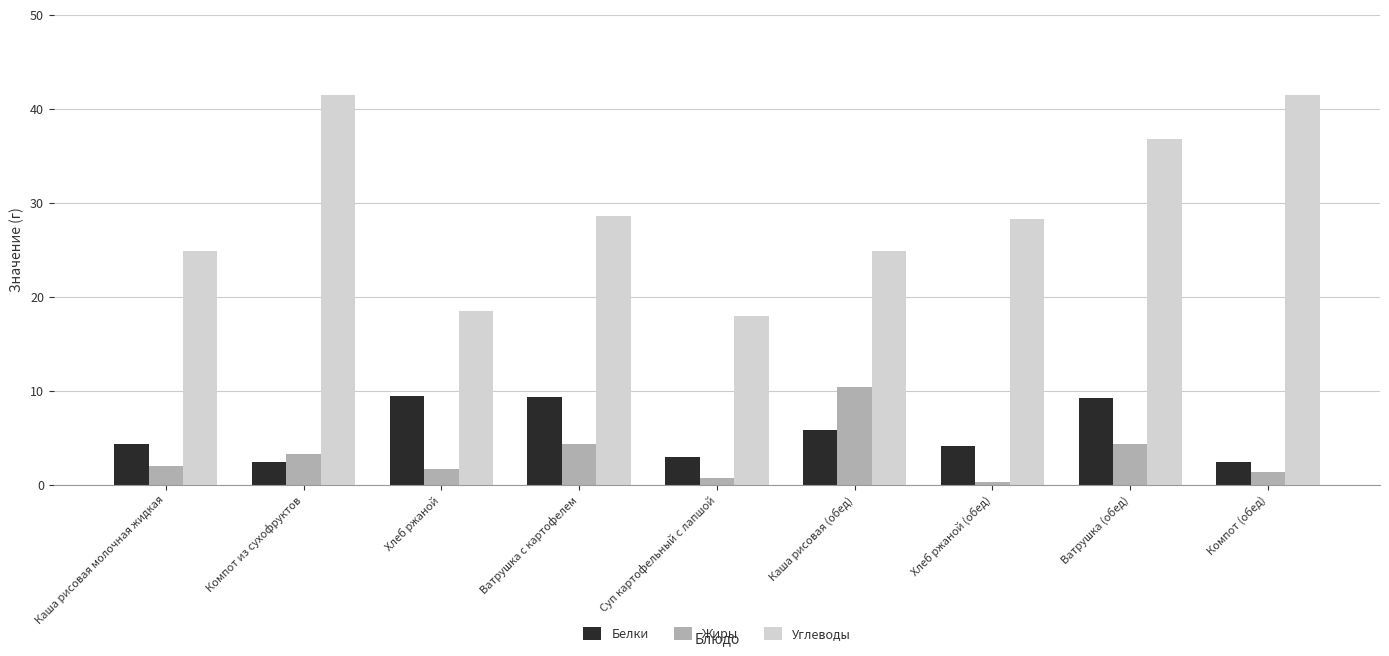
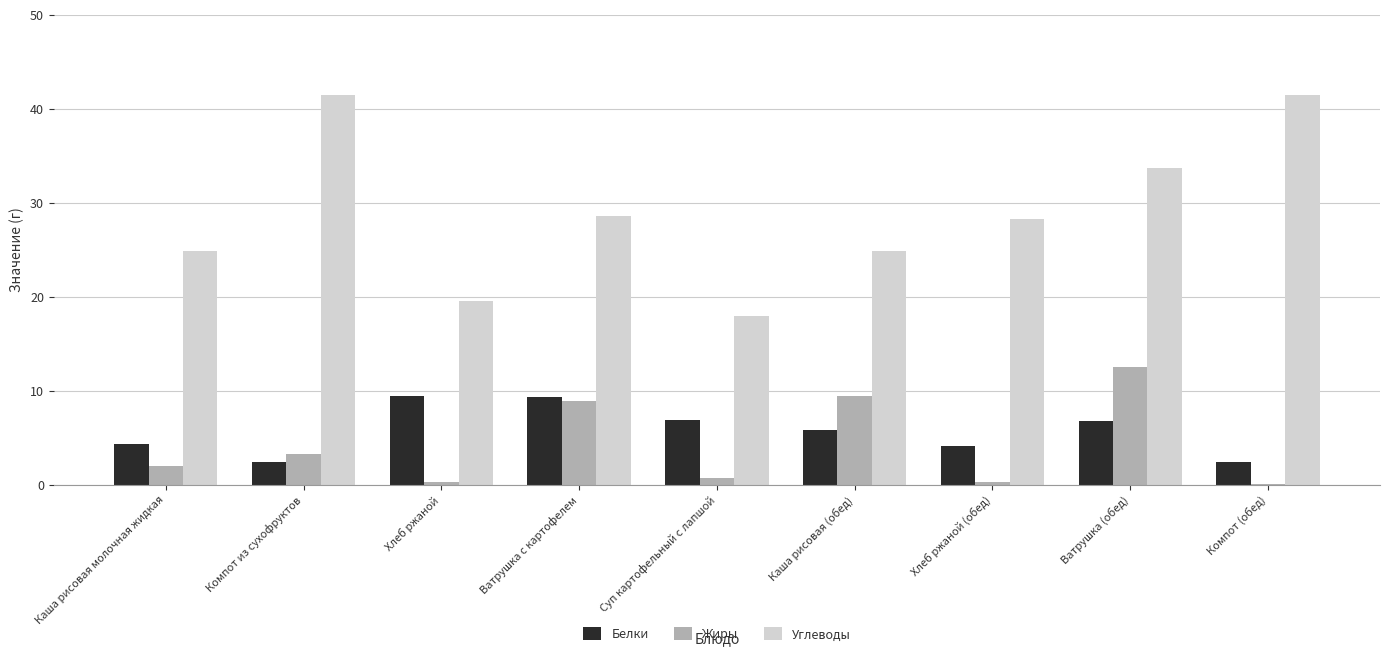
  {
    "Белки": {
      "Каша рисовая молочная жидкая": 4,
      "Компот из сухофруктов": 2,
      "Хлеб ржаной": 9,
      "Ватрушка с картофелем": 9,
-     "Суп картофельный с лапшой": 3,
+     "Суп картофельный с лапшой": 7,
      "Каша рисовая (обед)": 6,
      "Хлеб ржаной (обед)": 4,
-     "Ватрушка (обед)": 9,
+     "Ватрушка (обед)": 7,
      "Компот (обед)": 2
    },
    "Жиры": {
      "Каша рисовая молочная жидкая": 2,
      "Компот из сухофруктов": 3,
-     "Хлеб ржаной": 2,
-     "Ватрушка с картофелем": 4,
+     "Хлеб ржаной": 0,
+     "Ватрушка с картофелем": 9,
      "Суп картофельный с лапшой": 1,
-     "Каша рисовая (обед)": 10,
+     "Каша рисовая (обед)": 9,
      "Хлеб ржаной (обед)": 0,
-     "Ватрушка (обед)": 4,
-     "Компот (обед)": 1
+     "Ватрушка (обед)": 13,
+     "Компот (обед)": 0
    },
    "Углеводы": {
      "Каша рисовая молочная жидкая": 25,
      "Компот из сухофруктов": 41,
-     "Хлеб ржаной": 19,
+     "Хлеб ржаной": 20,
      "Ватрушка с картофелем": 29,
      "Суп картофельный с лапшой": 18,
      "Каша рисовая (обед)": 25,
      "Хлеб ржаной (обед)": 28,
-     "Ватрушка (обед)": 37,
+     "Ватрушка (обед)": 34,
      "Компот (обед)": 41
    }
  }
